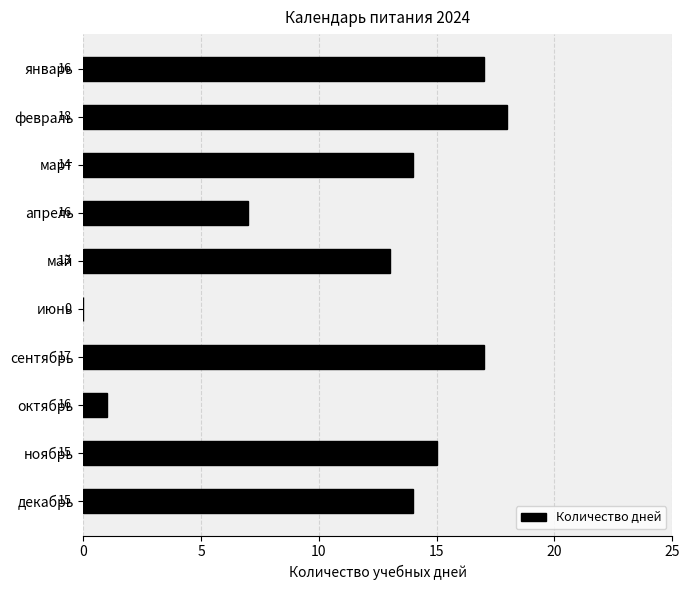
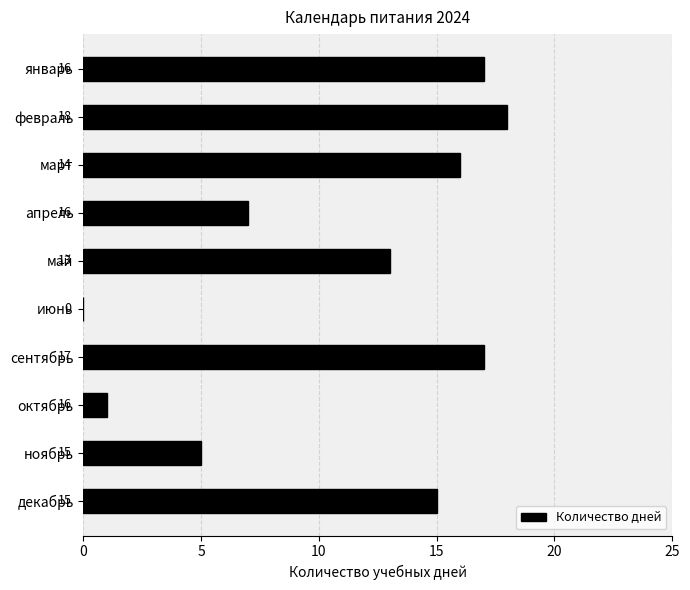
  {
    "январь": 17,
    "февраль": 18,
-   "март": 14,
+   "март": 16,
    "апрель": 7,
    "май": 13,
    "сентябрь": 17,
    "октябрь": 1,
-   "ноябрь": 15,
-   "декабрь": 14
+   "ноябрь": 5,
+   "декабрь": 15
  }
